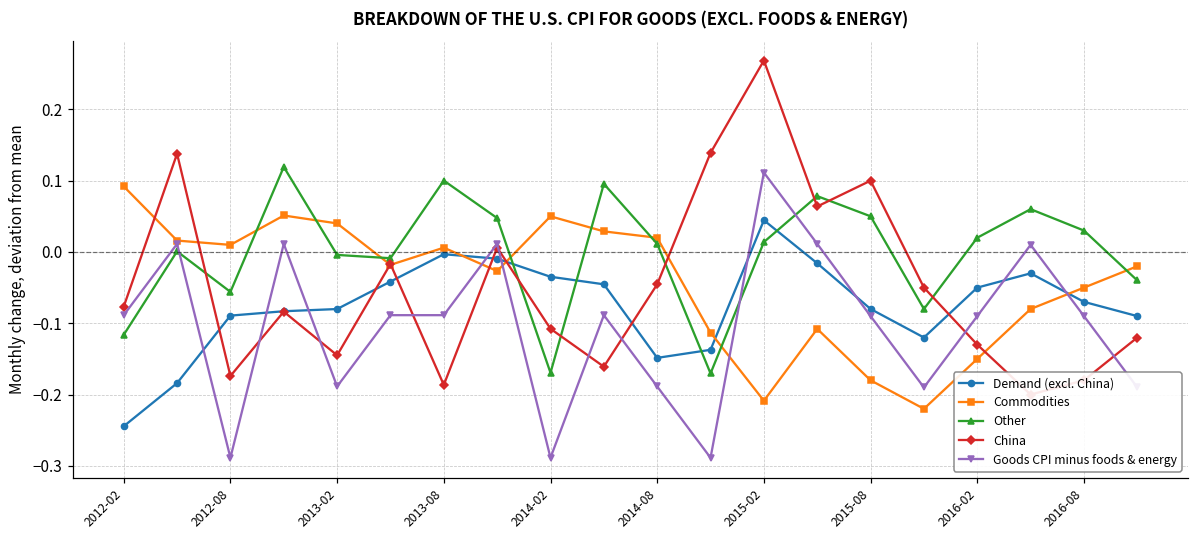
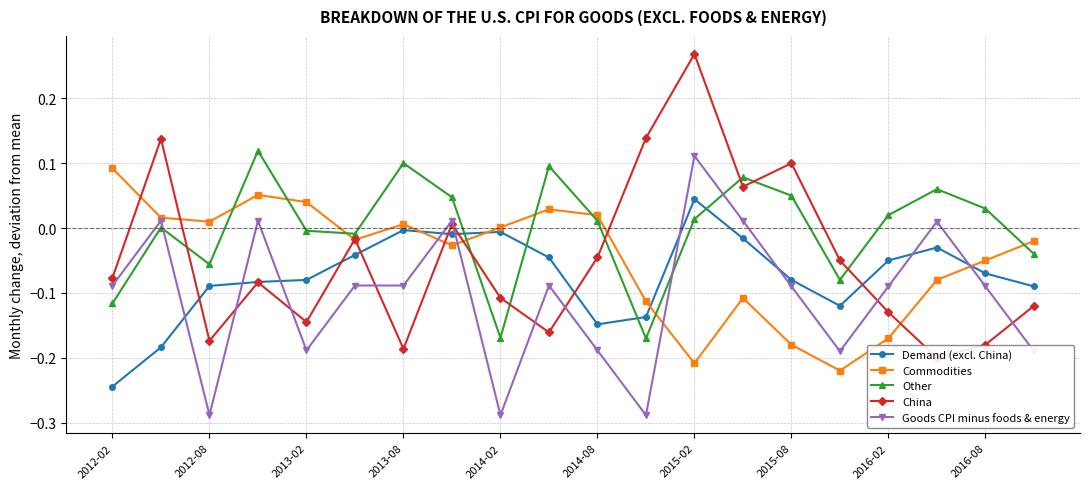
  {
    "Demand (excl. China)": {
      "2012-02": -0.24,
      "2012-08": -0.09,
      "2013-02": -0.08,
      "2013-08": 0.00,
-     "2014-02": -0.03,
+     "2014-02": -0.01,
      "2014-08": -0.15,
      "2015-02": 0.04,
      "2015-08": -0.08,
      "2016-02": -0.05,
      "2016-08": -0.07
    },
    "Commodities": {
      "2012-02": 0.09,
      "2012-08": 0.01,
      "2013-02": 0.04,
      "2013-08": 0.01,
-     "2014-02": 0.05,
+     "2014-02": 0.00,
      "2014-08": 0.02,
      "2015-02": -0.21,
      "2015-08": -0.18,
-     "2016-02": -0.15,
+     "2016-02": -0.17,
      "2016-08": -0.05
    },
    "Other": {
      "2012-02": -0.12,
      "2012-08": -0.06,
      "2013-02": 0.00,
      "2013-08": 0.10,
      "2014-02": -0.17,
      "2014-08": 0.01,
      "2015-02": 0.01,
      "2015-08": 0.05,
      "2016-02": 0.02,
      "2016-08": 0.03
    },
    "China": {
      "2012-02": -0.08,
      "2012-08": -0.17,
      "2013-02": -0.14,
      "2013-08": -0.19,
      "2014-02": -0.11,
      "2014-08": -0.05,
      "2015-02": 0.27,
      "2015-08": 0.10,
      "2016-02": -0.13
    },
    "Goods CPI minus foods & energy": {
      "2012-02": -0.09,
      "2012-08": -0.29,
      "2013-02": -0.19,
      "2013-08": -0.09,
      "2014-02": -0.29,
      "2014-08": -0.19,
      "2015-02": 0.11,
      "2015-08": -0.09,
      "2016-02": -0.09,
      "2016-08": -0.09
    }
  }
